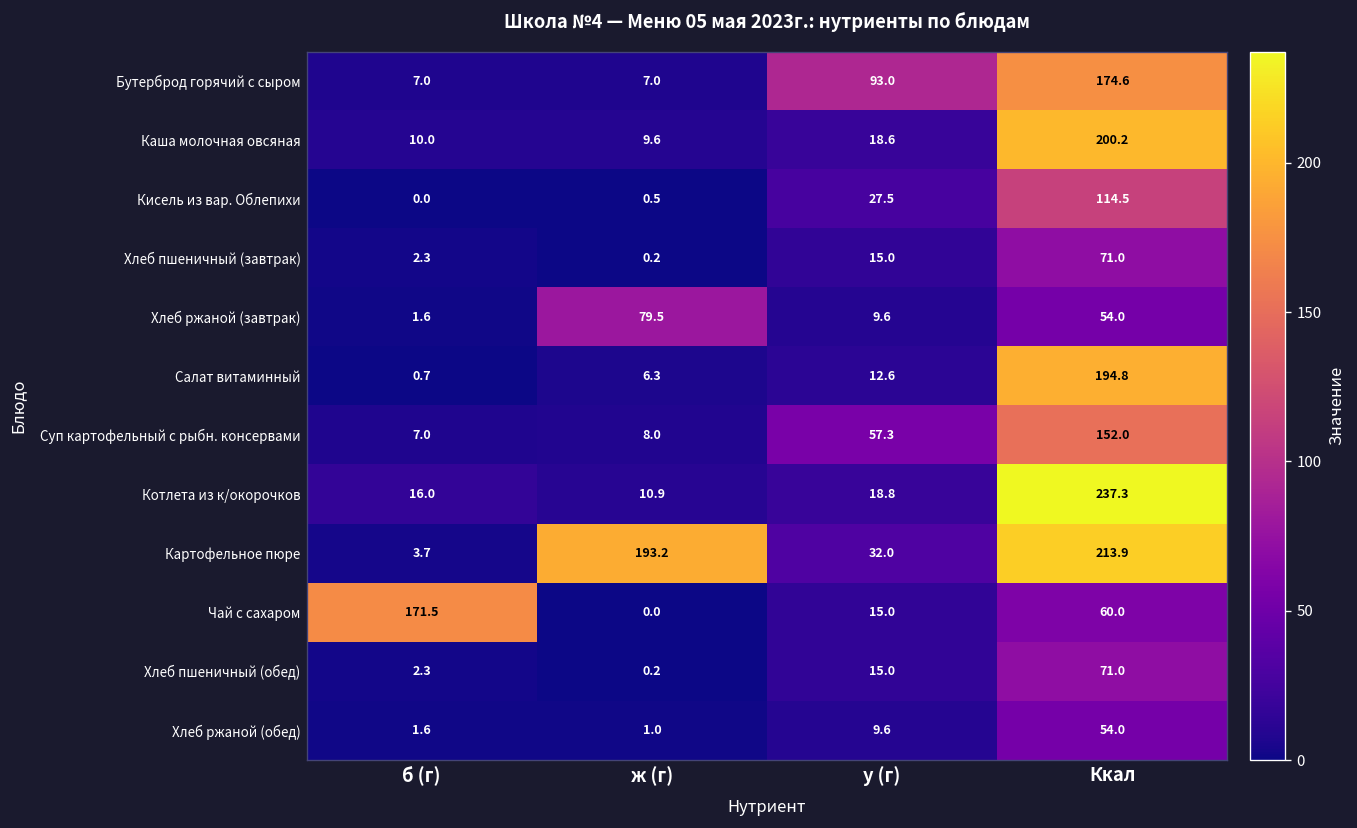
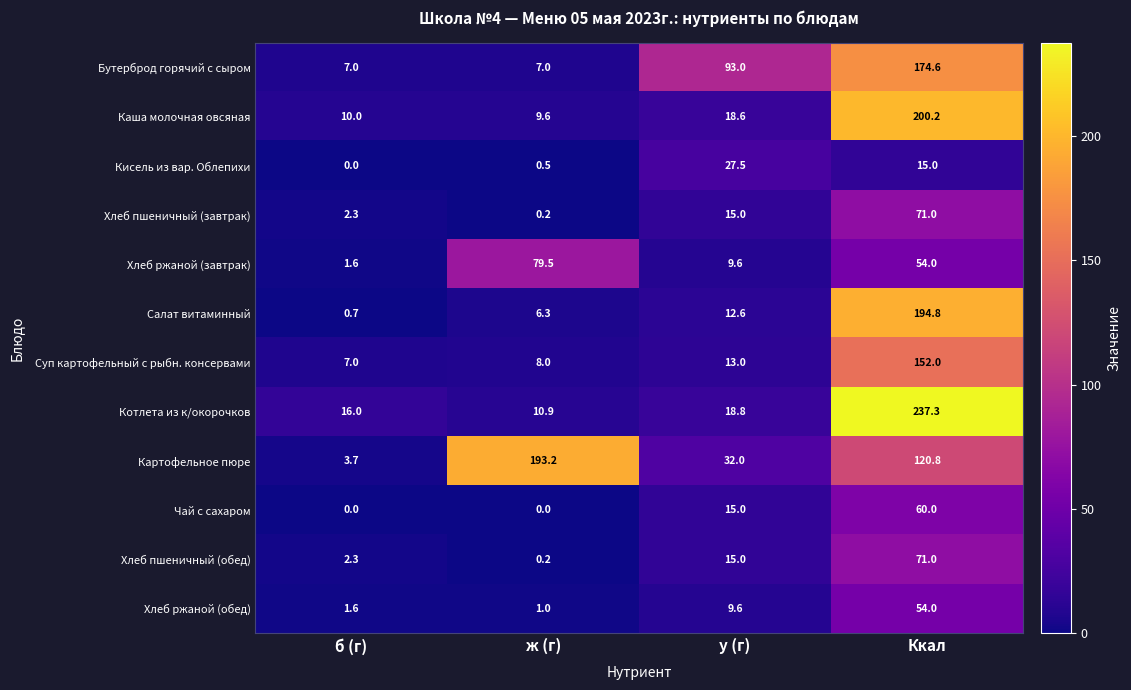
  {
    "Бутерброд горячий с сыром": {
      "б (г)": 7.0,
      "ж (г)": 7.0,
      "у (г)": 93.0,
      "Ккал": 174.6
    },
    "Каша молочная овсяная": {
      "б (г)": 10.0,
      "ж (г)": 9.6,
      "у (г)": 18.6,
      "Ккал": 200.2
    },
    "Кисель из вар. Облепихи": {
      "б (г)": 0.0,
      "ж (г)": 0.5,
      "у (г)": 27.5,
-     "Ккал": 114.5
+     "Ккал": 15.0
    },
    "Хлеб пшеничный (завтрак)": {
      "б (г)": 2.3,
      "ж (г)": 0.2,
      "у (г)": 15.0,
      "Ккал": 71.0
    },
    "Хлеб ржаной (завтрак)": {
      "б (г)": 1.6,
      "ж (г)": 79.5,
      "у (г)": 9.6,
      "Ккал": 54.0
    },
    "Салат витаминный": {
      "б (г)": 0.7,
      "ж (г)": 6.3,
      "у (г)": 12.6,
      "Ккал": 194.8
    },
    "Суп картофельный с рыбн. консервами": {
      "б (г)": 7.0,
      "ж (г)": 8.0,
-     "у (г)": 57.3,
+     "у (г)": 13.0,
      "Ккал": 152.0
    },
    "Котлета из к/окорочков": {
      "б (г)": 16.0,
      "ж (г)": 10.9,
      "у (г)": 18.8,
      "Ккал": 237.3
    },
    "Картофельное пюре": {
      "б (г)": 3.7,
      "ж (г)": 193.2,
      "у (г)": 32.0,
-     "Ккал": 213.9
+     "Ккал": 120.8
    },
    "Чай с сахаром": {
-     "б (г)": 171.5,
+     "б (г)": 0.0,
      "ж (г)": 0.0,
      "у (г)": 15.0,
      "Ккал": 60.0
    },
    "Хлеб пшеничный (обед)": {
      "б (г)": 2.3,
      "ж (г)": 0.2,
      "у (г)": 15.0,
      "Ккал": 71.0
    },
    "Хлеб ржаной (обед)": {
      "б (г)": 1.6,
      "ж (г)": 1.0,
      "у (г)": 9.6,
      "Ккал": 54.0
    }
  }
